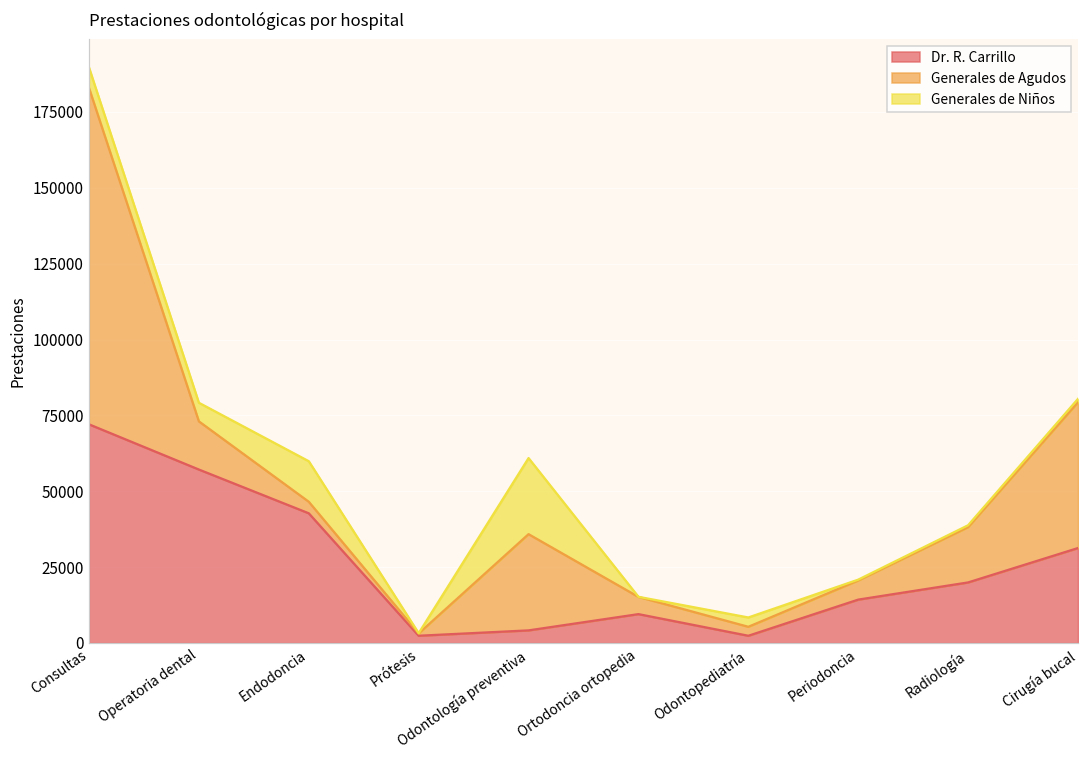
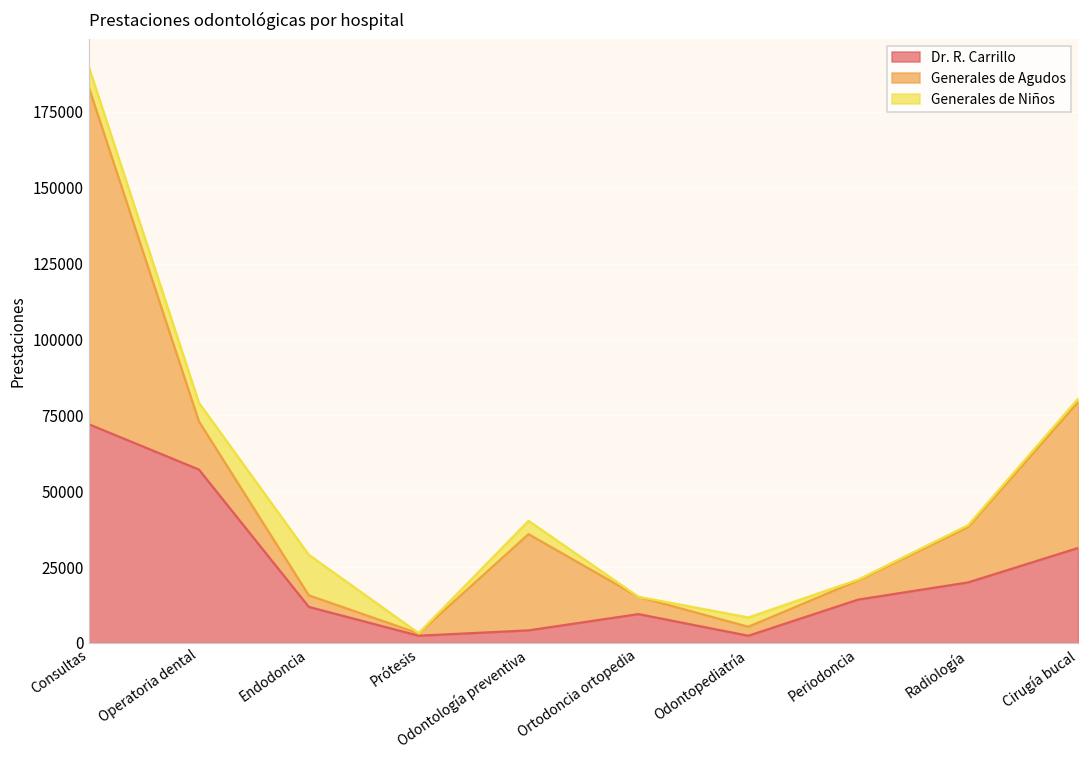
  {
    "Dr. R. Carrillo": {
      "Consultas": 72000,
      "Operatoria dental": 57000,
-     "Endodoncia": 43000,
+     "Endodoncia": 12000,
      "Odontología preventiva": 4000,
      "Ortodoncia ortopedia": 10000,
      "Odontopediatría": 2000,
      "Periodoncia": 14000,
      "Radiología": 20000,
      "Cirugía bucal": 31000
    },
    "Generales de Agudos": {
      "Consultas": 111000,
      "Operatoria dental": 16000,
      "Endodoncia": 4000,
      "Odontología preventiva": 32000,
      "Odontopediatría": 3000,
      "Cirugía bucal": 48000
    },
    "Generales de Niños": {
      "Consultas": 7000,
      "Operatoria dental": 6000,
      "Endodoncia": 13000,
-     "Odontología preventiva": 25000,
+     "Odontología preventiva": 4000,
      "Odontopediatría": 3000,
      "Cirugía bucal": 1000
    }
  }
